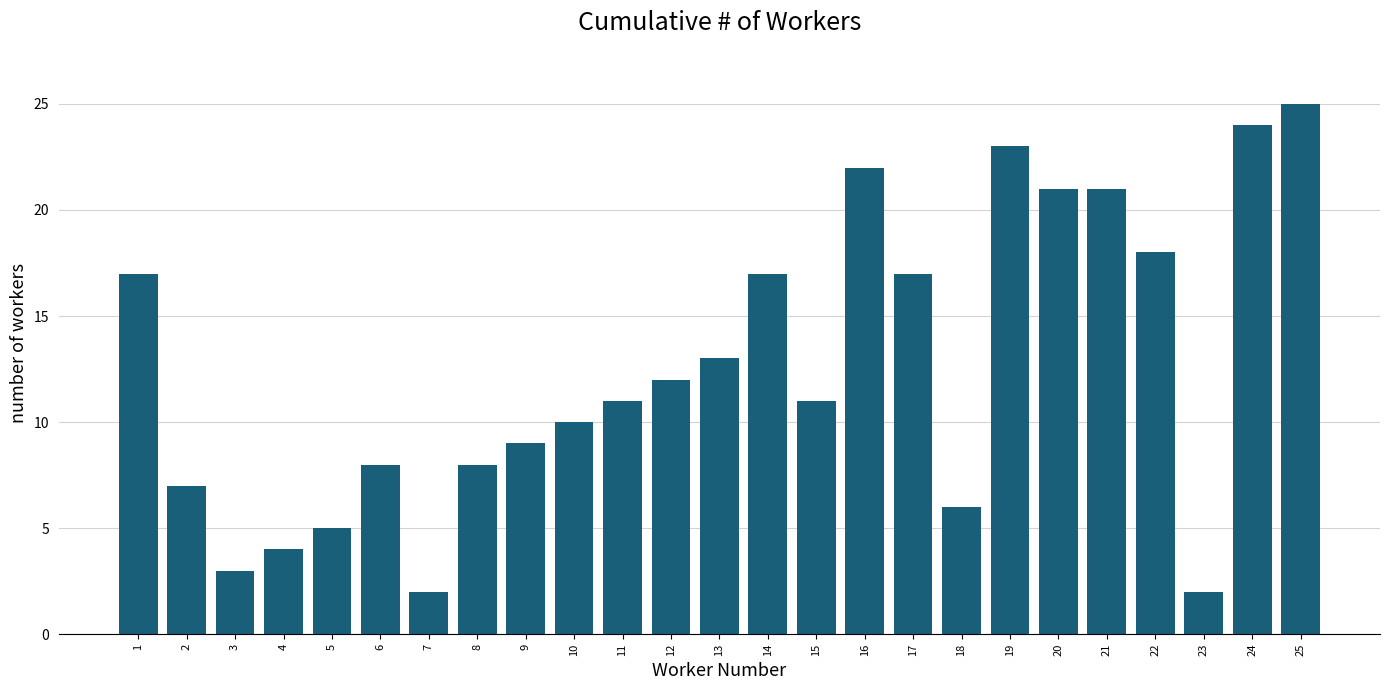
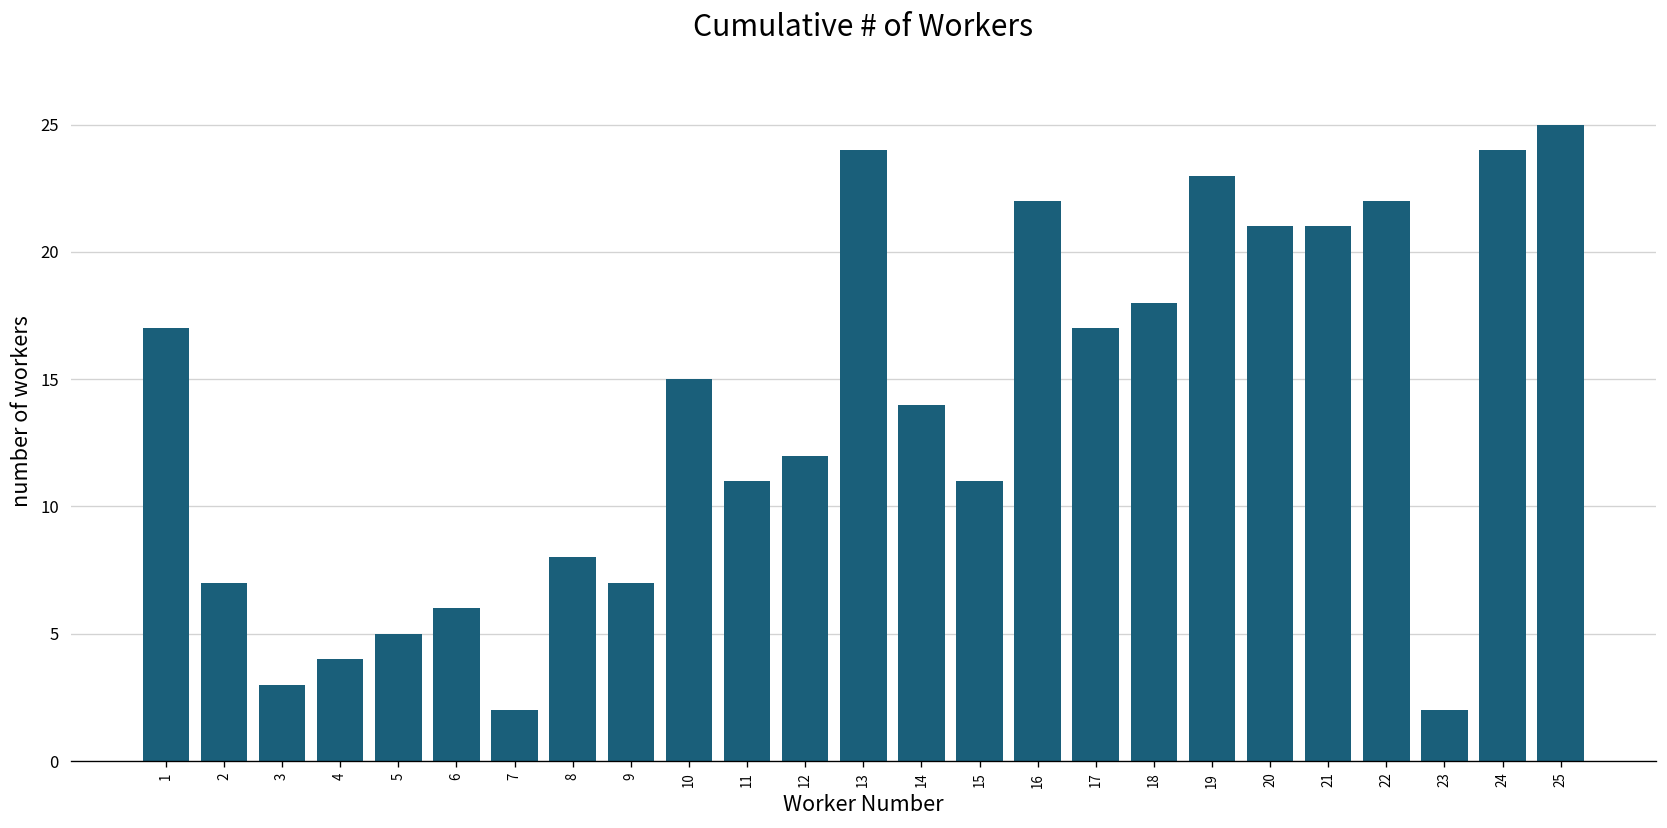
  {
    "1": 17,
    "2": 7,
    "3": 3,
    "4": 4,
    "5": 5,
-   "6": 8,
+   "6": 6,
    "7": 2,
    "8": 8,
-   "9": 9,
-   "10": 10,
+   "9": 7,
+   "10": 15,
    "11": 11,
    "12": 12,
-   "13": 13,
-   "14": 17,
+   "13": 24,
+   "14": 14,
    "15": 11,
    "16": 22,
    "17": 17,
-   "18": 6,
+   "18": 18,
    "19": 23,
    "20": 21,
    "21": 21,
-   "22": 18,
+   "22": 22,
    "23": 2,
    "24": 24,
    "25": 25
  }
